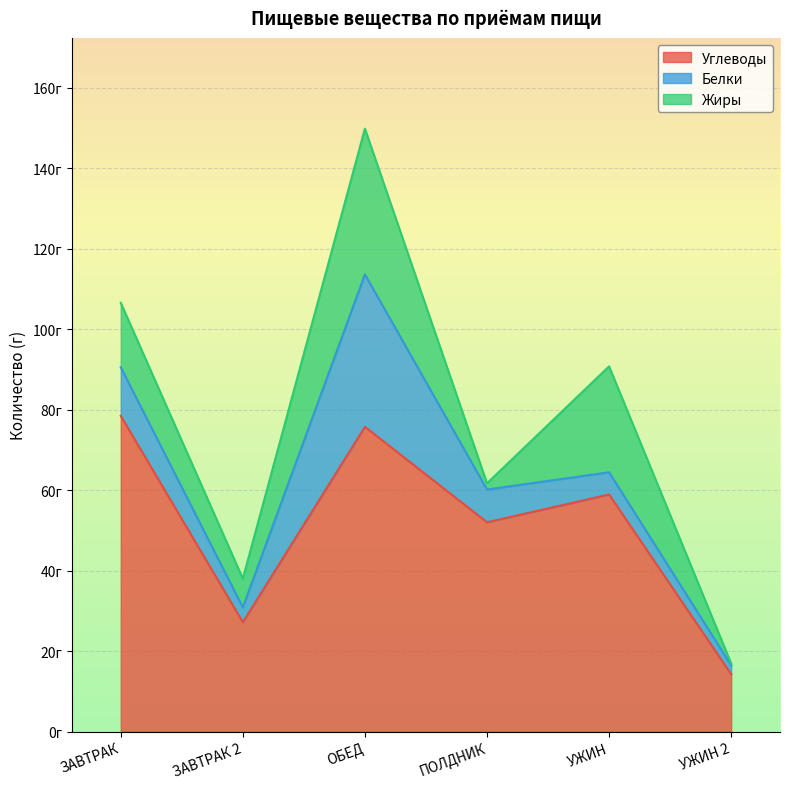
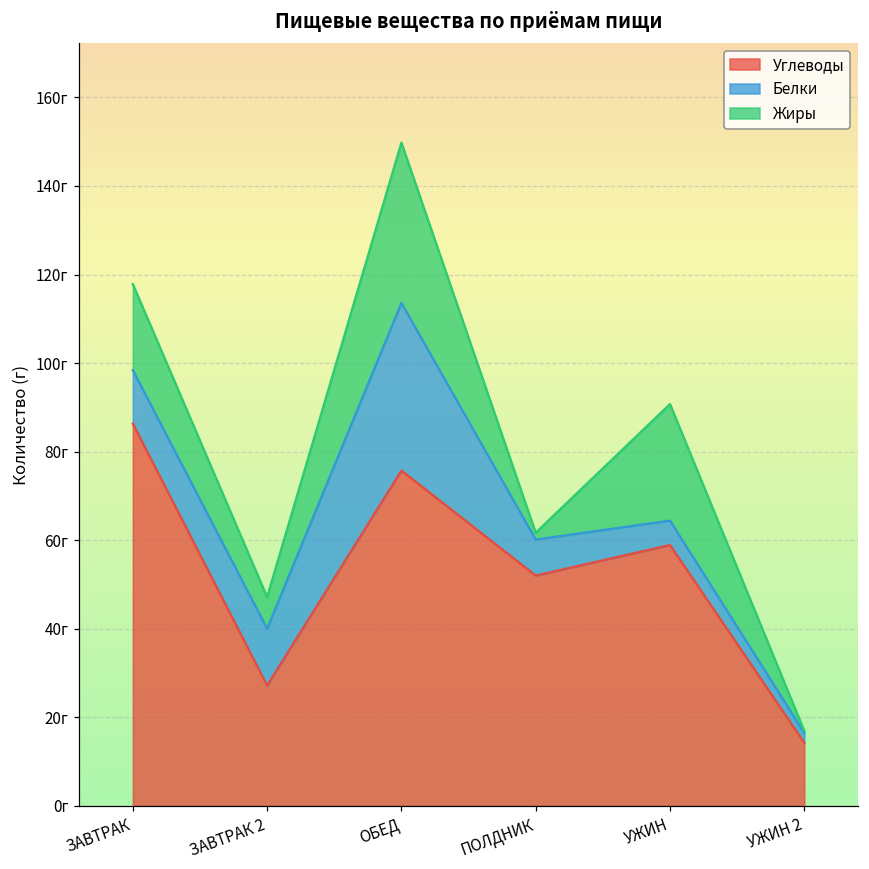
  {
    "Углеводы": {
-     "ЗАВТРАК": "78г",
+     "ЗАВТРАК": "86г",
      "ЗАВТРАК 2": "27г",
      "ОБЕД": "76г",
      "ПОЛДНИК": "52г",
      "УЖИН": "59г",
      "УЖИН 2": "14г"
    },
    "Белки": {
      "ЗАВТРАК": "12г",
-     "ЗАВТРАК 2": "4г",
+     "ЗАВТРАК 2": "13г",
      "ОБЕД": "38г",
      "ПОЛДНИК": "8г",
      "УЖИН": "6г"
    },
    "Жиры": {
-     "ЗАВТРАК": "16г",
+     "ЗАВТРАК": "19г",
      "ЗАВТРАК 2": "7г",
      "ОБЕД": "36г",
      "ПОЛДНИК": "2г",
      "УЖИН": "26г"
    }
  }
